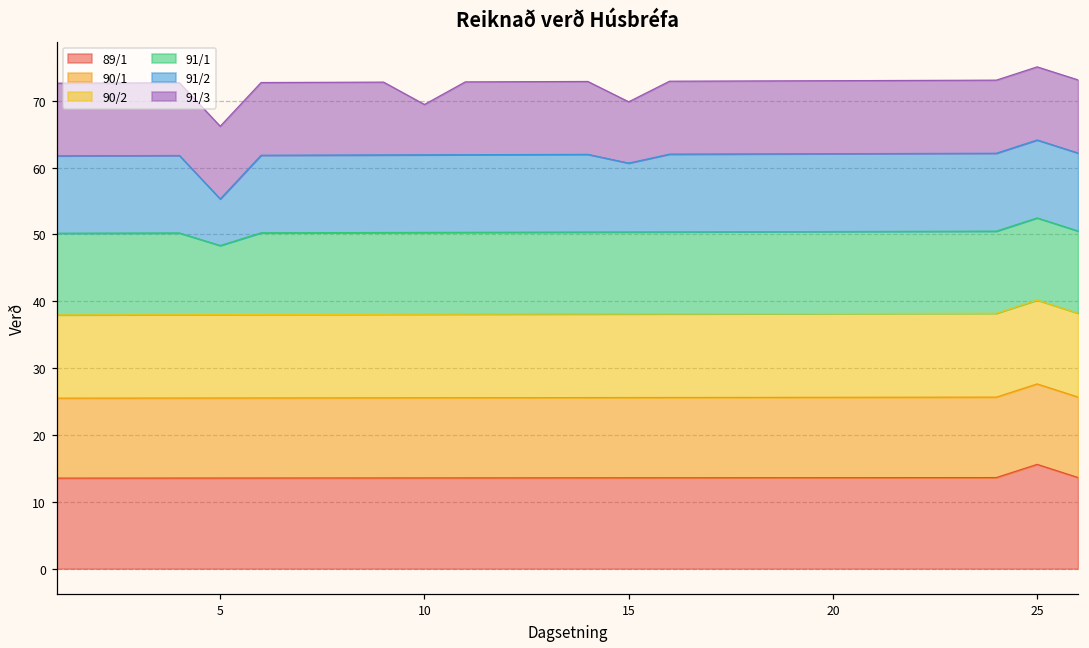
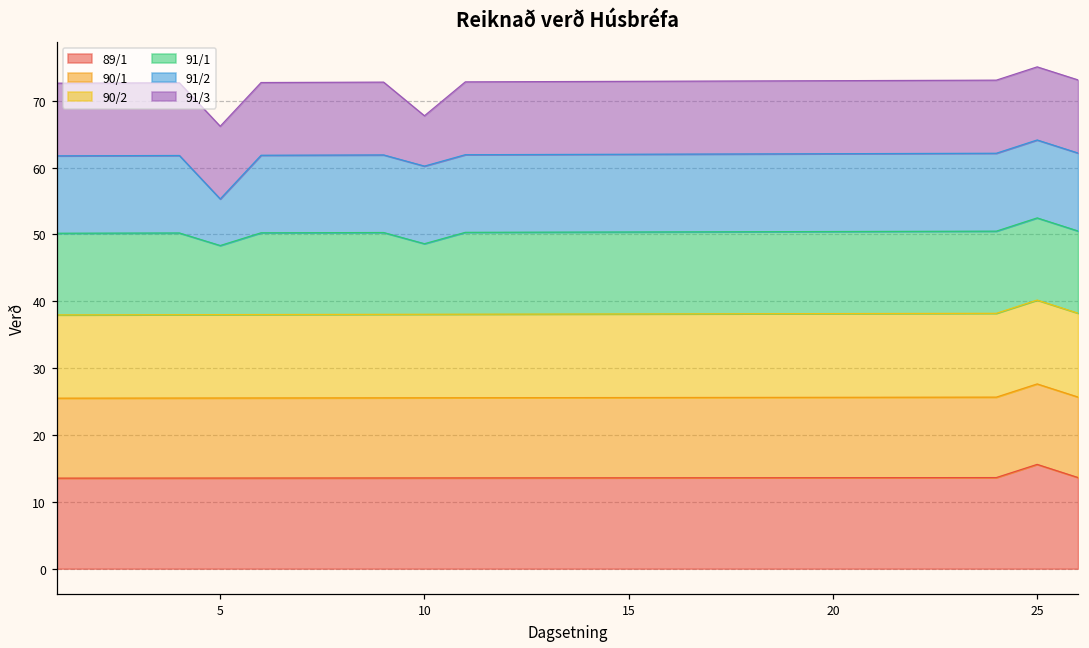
  {
    "89/1": {
      "5": 14,
      "10": 14,
      "15": 14,
      "20": 14,
      "25": 16
    },
    "91/1": {
      "5": 10,
-     "10": 12,
+     "10": 11,
      "15": 12,
      "20": 12,
      "25": 12
    },
    "91/2": {
      "5": 7,
      "10": 12,
-     "15": 10,
+     "15": 12,
      "20": 12,
      "25": 12
    },
    "91/3": {
      "5": 11,
      "10": 8,
-     "15": 9,
+     "15": 11,
      "20": 11,
      "25": 11
    }
  }
